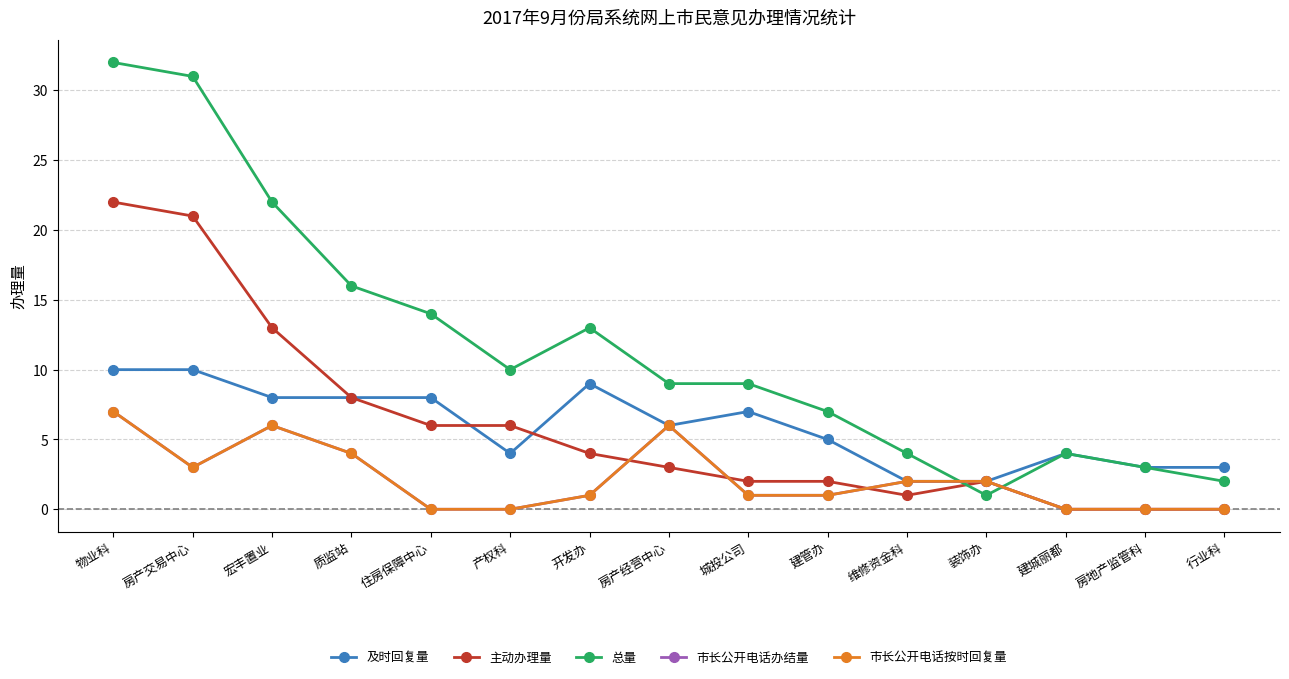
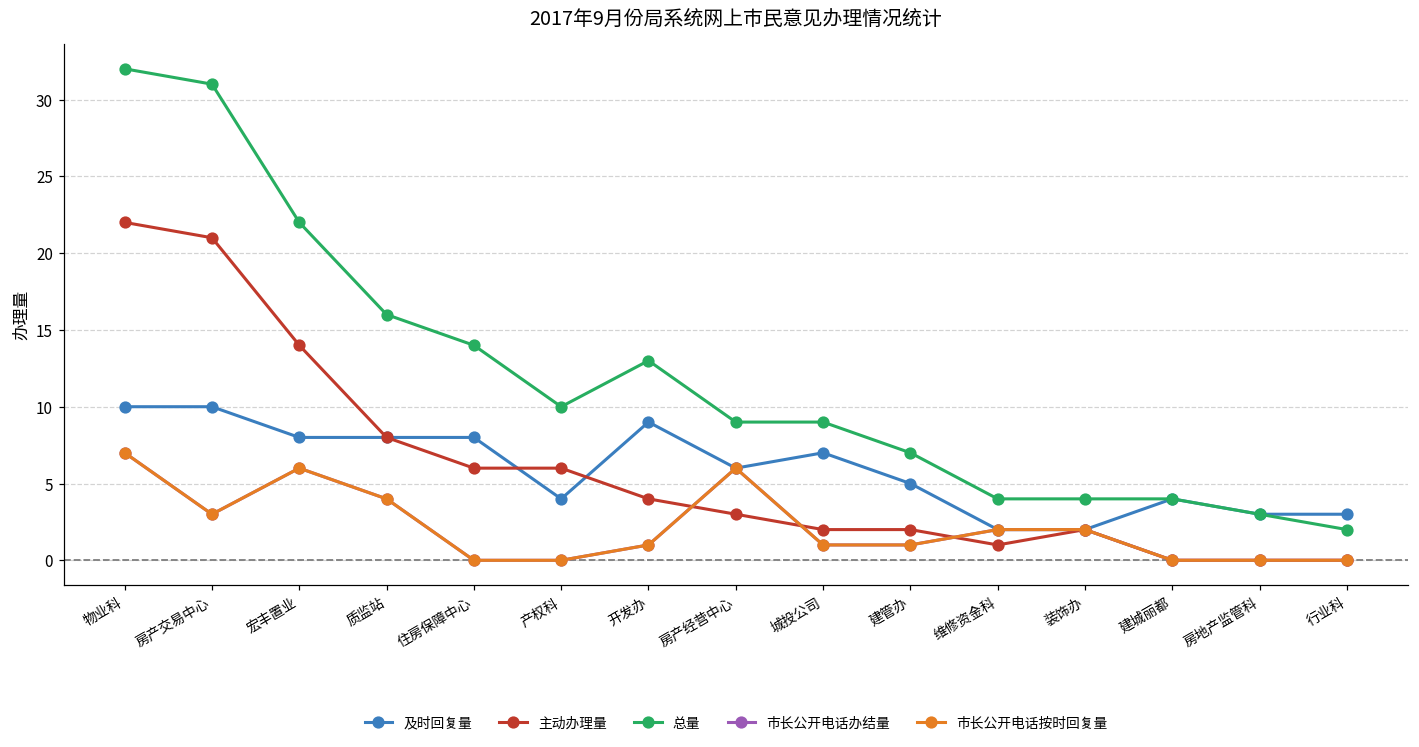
  {
    "及时回复量": {
      "物业科": 10,
      "房产交易中心": 10,
      "宏丰置业": 8,
      "住房保障中心": 8,
      "产权科": 4,
      "开发办": 9,
      "城投公司": 7,
      "建管办": 5,
      "行业科": 3
    },
    "主动办理量": {
      "物业科": 22,
      "房产交易中心": 21,
-     "宏丰置业": 13,
+     "宏丰置业": 14,
      "住房保障中心": 6,
      "产权科": 6,
      "开发办": 4,
      "房产经营中心": 3,
      "城投公司": 2,
      "建管办": 2,
      "维修资金科": 1
    },
    "总量": {
      "物业科": 32,
      "房产交易中心": 31,
      "宏丰置业": 22,
      "质监站": 16,
      "住房保障中心": 14,
      "产权科": 10,
      "开发办": 13,
      "房产经营中心": 9,
      "城投公司": 9,
      "建管办": 7,
      "维修资金科": 4,
-     "装饰办": 1,
+     "装饰办": 4,
      "行业科": 2
    },
    "市长公开电话按时回复量": {
      "物业科": 7,
      "房产交易中心": 3,
      "宏丰置业": 6,
      "质监站": 4,
      "住房保障中心": 0,
      "产权科": 0,
      "开发办": 1,
      "城投公司": 1,
      "建管办": 1
    }
  }
